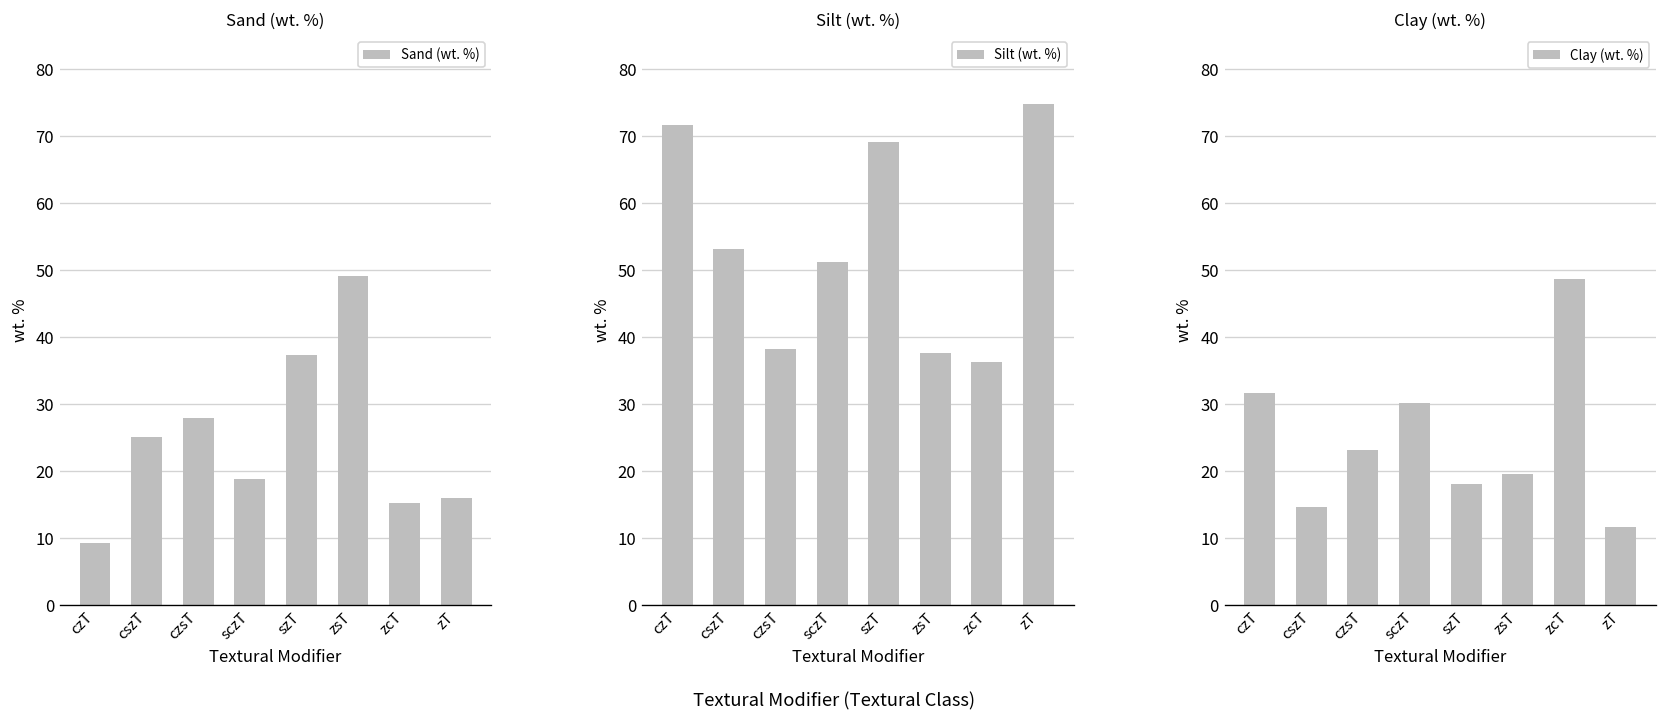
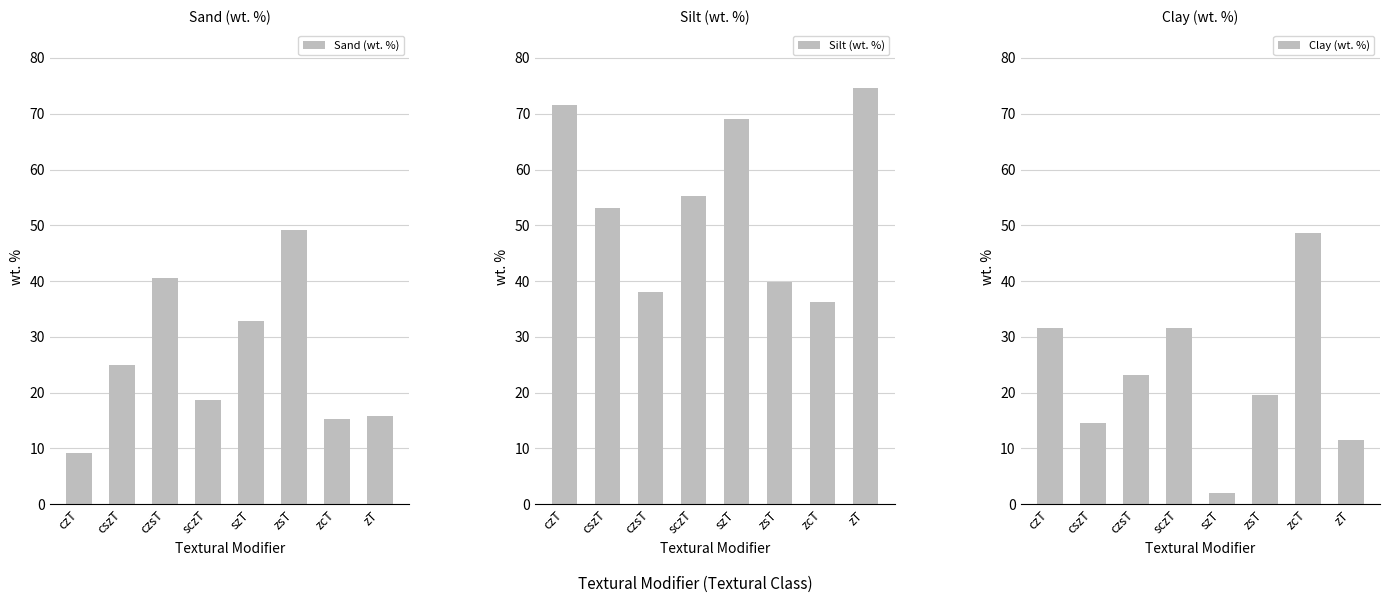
  {
    "Sand (wt. %)": {
      "czT": 9,
      "cszT": 25,
-     "czsT": 28,
+     "czsT": 41,
      "sczT": 19,
-     "szT": 37,
+     "szT": 33,
      "zsT": 49,
      "zcT": 15,
      "zT": 16
    },
    "Silt (wt. %)": {
      "czT": 72,
      "cszT": 53,
      "czsT": 38,
-     "sczT": 51,
+     "sczT": 55,
      "szT": 69,
-     "zsT": 38,
+     "zsT": 40,
      "zcT": 36,
      "zT": 75
    },
    "Clay (wt. %)": {
      "czT": 32,
      "cszT": 15,
      "czsT": 23,
-     "sczT": 30,
-     "szT": 18,
+     "sczT": 32,
+     "szT": 2,
      "zsT": 20,
      "zcT": 49,
      "zT": 12
    }
  }
